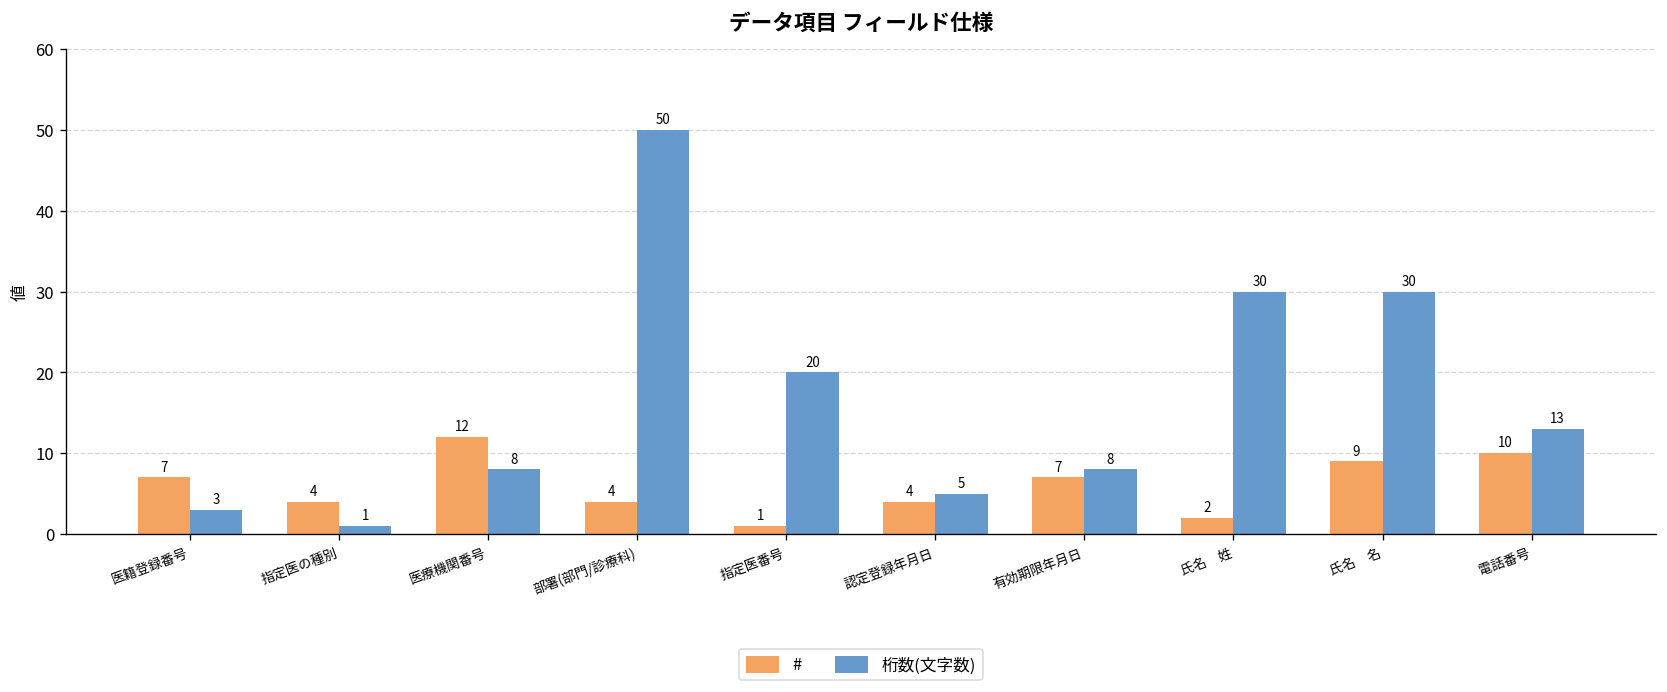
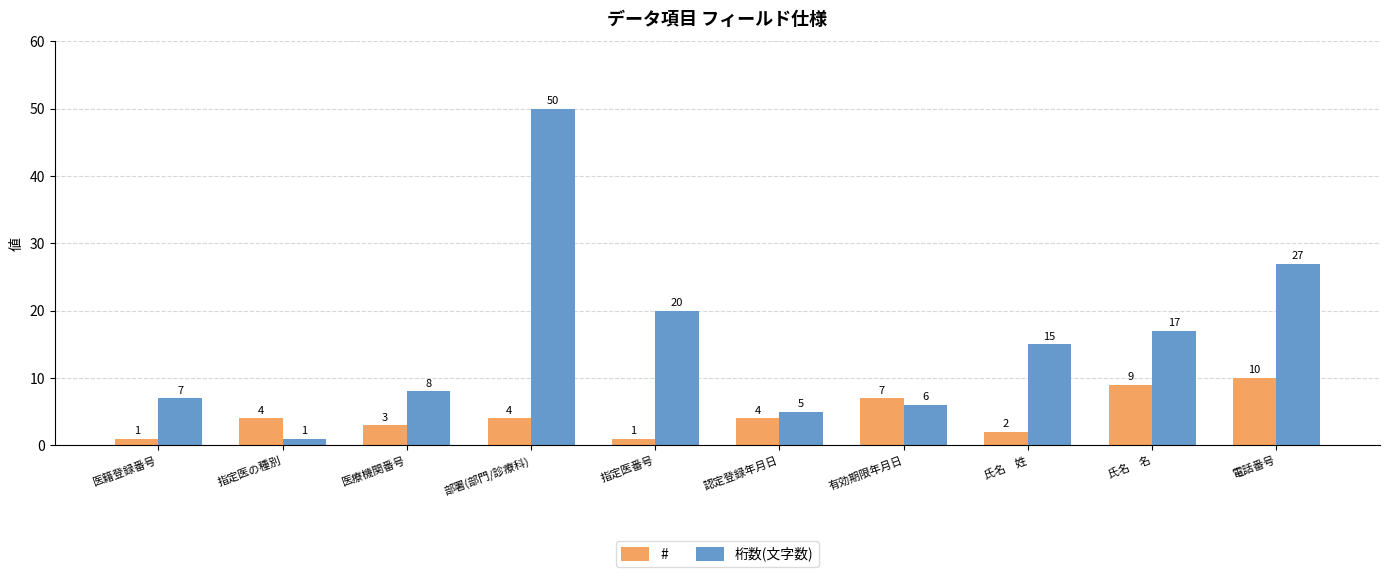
  {
    "#": {
-     "医籍登録番号": 7,
+     "医籍登録番号": 1,
      "指定医の種別": 4,
-     "医療機関番号": 12,
+     "医療機関番号": 3,
      "部署(部門/診療科)": 4,
      "指定医番号": 1,
      "認定登録年月日": 4,
      "有効期限年月日": 7,
      "氏名 姓": 2,
      "氏名 名": 9,
      "電話番号": 10
    },
    "桁数(文字数)": {
-     "医籍登録番号": 3,
+     "医籍登録番号": 7,
      "指定医の種別": 1,
      "医療機関番号": 8,
      "部署(部門/診療科)": 50,
      "指定医番号": 20,
      "認定登録年月日": 5,
-     "有効期限年月日": 8,
-     "氏名 姓": 30,
-     "氏名 名": 30,
-     "電話番号": 13
+     "有効期限年月日": 6,
+     "氏名 姓": 15,
+     "氏名 名": 17,
+     "電話番号": 27
    }
  }
